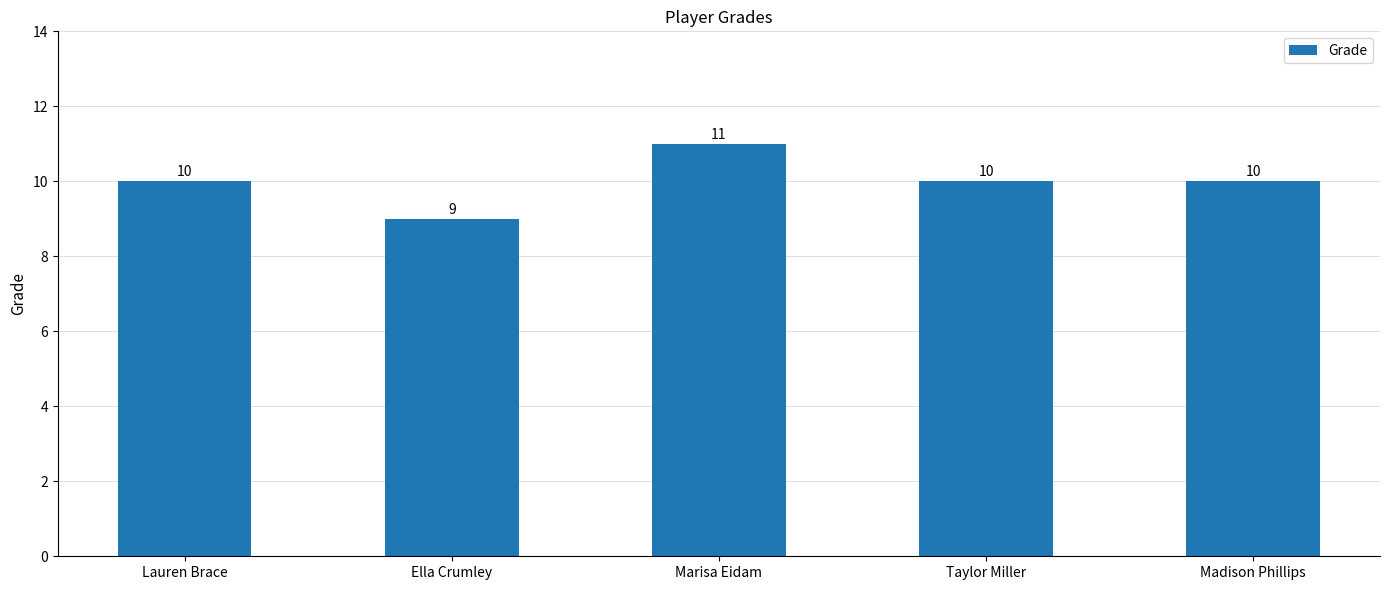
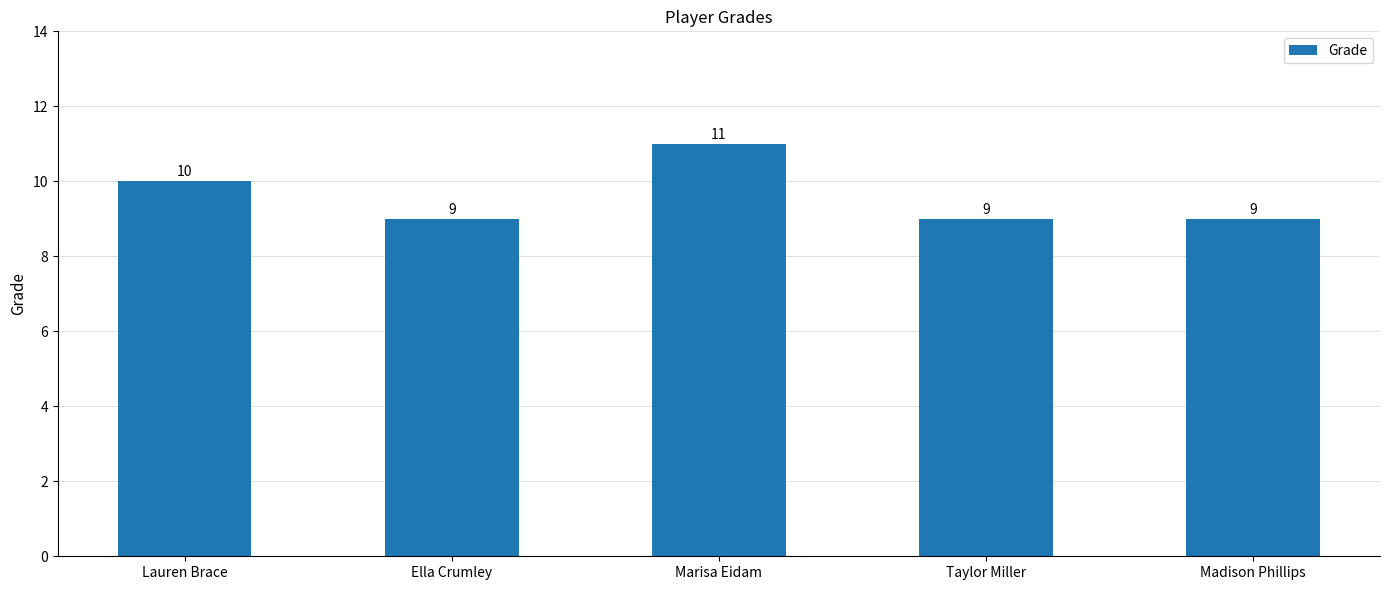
  {
    "Lauren Brace": 10,
    "Ella Crumley": 9,
    "Marisa Eidam": 11,
-   "Taylor Miller": 10,
-   "Madison Phillips": 10
+   "Taylor Miller": 9,
+   "Madison Phillips": 9
  }
